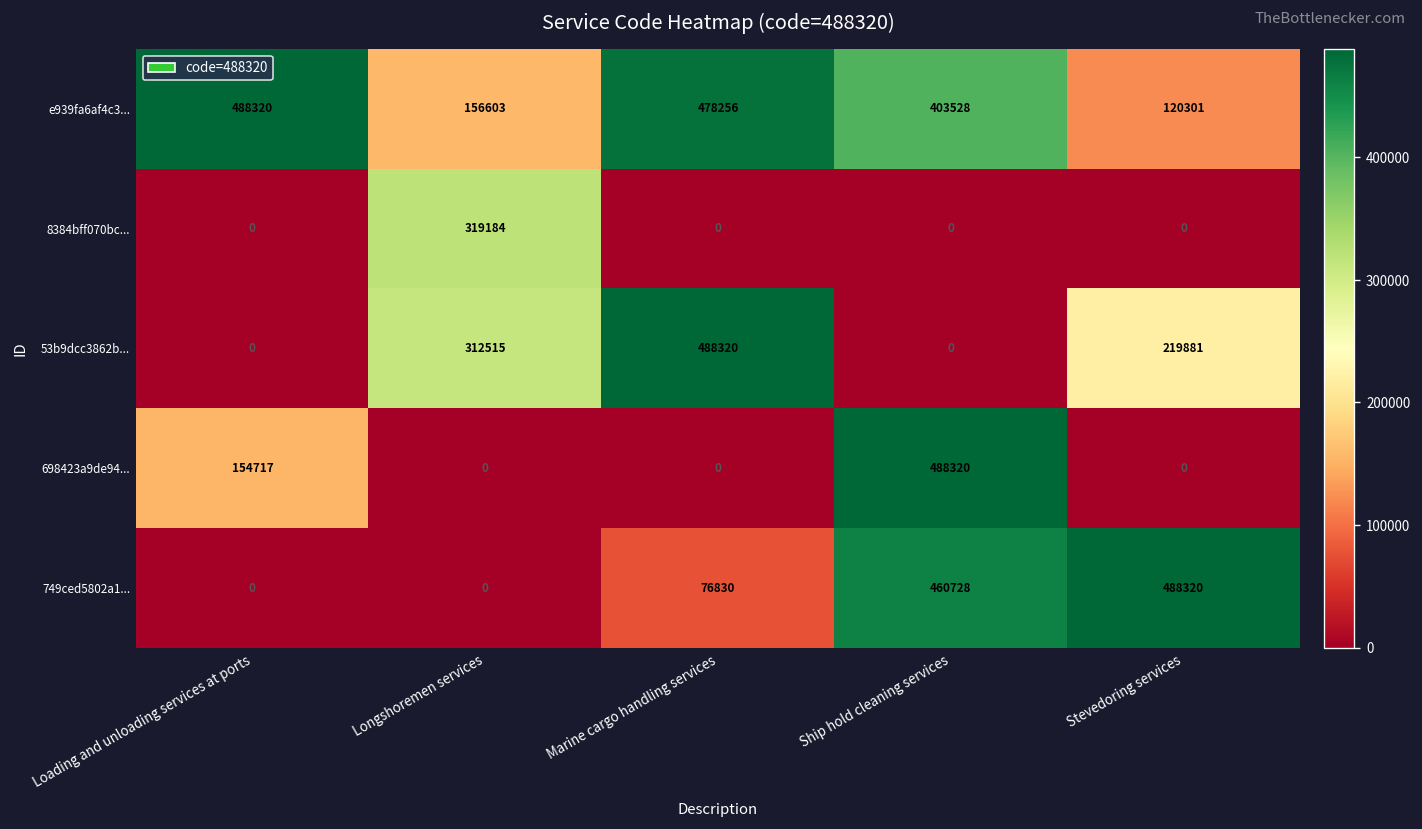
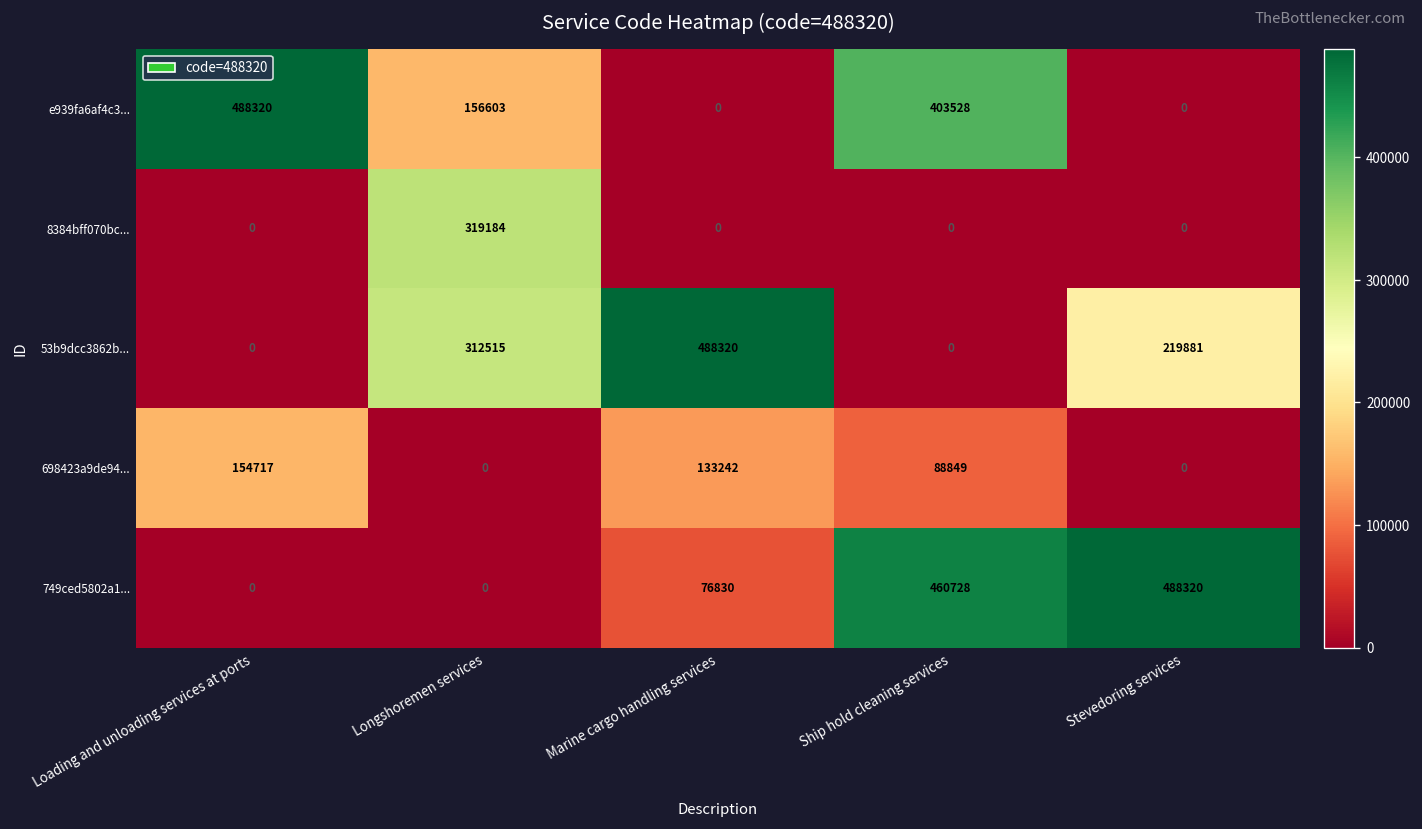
  {
    "e939fa6af4c3...": {
      "Loading and unloading services at ports": 488320,
      "Longshoremen services": 156603,
-     "Marine cargo handling services": 478256,
+     "Marine cargo handling services": 0,
      "Ship hold cleaning services": 403528,
-     "Stevedoring services": 120301
+     "Stevedoring services": 0
    },
    "8384bff070bc...": {
      "Loading and unloading services at ports": 0,
      "Longshoremen services": 319184,
      "Marine cargo handling services": 0,
      "Ship hold cleaning services": 0,
      "Stevedoring services": 0
    },
    "53b9dcc3862b...": {
      "Loading and unloading services at ports": 0,
      "Longshoremen services": 312515,
      "Marine cargo handling services": 488320,
      "Ship hold cleaning services": 0,
      "Stevedoring services": 219881
    },
    "698423a9de94...": {
      "Loading and unloading services at ports": 154717,
      "Longshoremen services": 0,
-     "Marine cargo handling services": 0,
-     "Ship hold cleaning services": 488320,
+     "Marine cargo handling services": 133242,
+     "Ship hold cleaning services": 88849,
      "Stevedoring services": 0
    },
    "749ced5802a1...": {
      "Loading and unloading services at ports": 0,
      "Longshoremen services": 0,
      "Marine cargo handling services": 76830,
      "Ship hold cleaning services": 460728,
      "Stevedoring services": 488320
    }
  }
